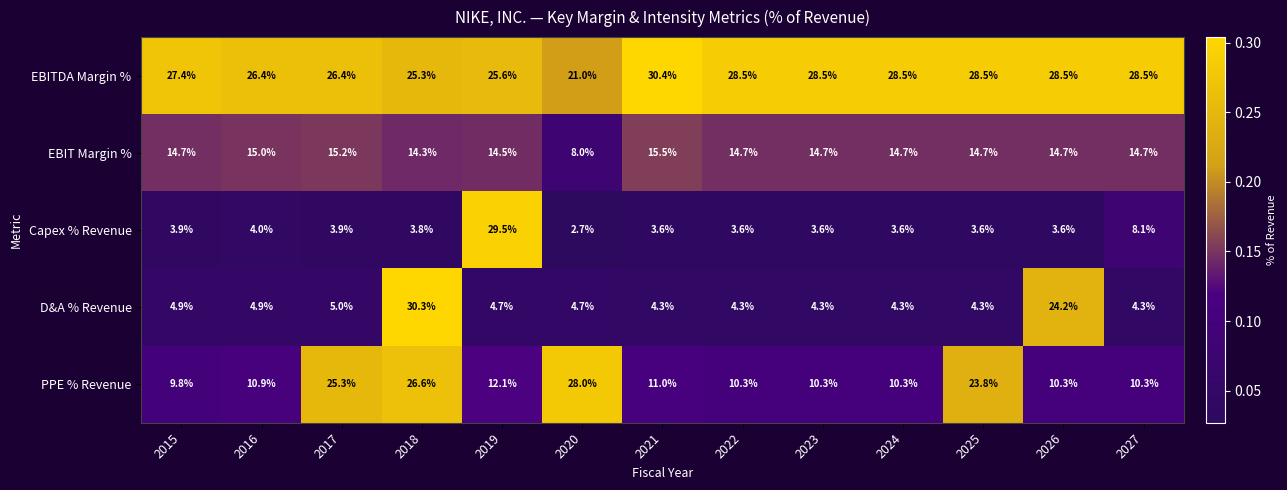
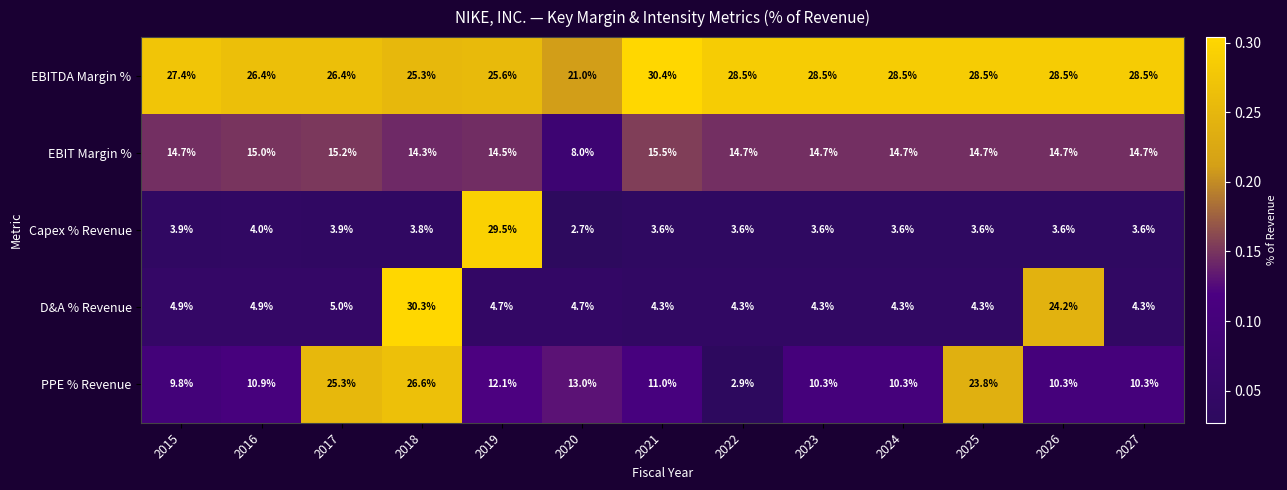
  {
    "EBITDA Margin %": {
      "2015": "27.4%",
      "2016": "26.4%",
      "2017": "26.4%",
      "2018": "25.3%",
      "2019": "25.6%",
      "2020": "21.0%",
      "2021": "30.4%",
      "2022": "28.5%",
      "2023": "28.5%",
      "2024": "28.5%",
      "2025": "28.5%",
      "2026": "28.5%",
      "2027": "28.5%"
    },
    "EBIT Margin %": {
      "2015": "14.7%",
      "2016": "15.0%",
      "2017": "15.2%",
      "2018": "14.3%",
      "2019": "14.5%",
      "2020": "8.0%",
      "2021": "15.5%",
      "2022": "14.7%",
      "2023": "14.7%",
      "2024": "14.7%",
      "2025": "14.7%",
      "2026": "14.7%",
      "2027": "14.7%"
    },
    "Capex % Revenue": {
      "2015": "3.9%",
      "2016": "4.0%",
      "2017": "3.9%",
      "2018": "3.8%",
      "2019": "29.5%",
      "2020": "2.7%",
      "2021": "3.6%",
      "2022": "3.6%",
      "2023": "3.6%",
      "2024": "3.6%",
      "2025": "3.6%",
      "2026": "3.6%",
-     "2027": "8.1%"
+     "2027": "3.6%"
    },
    "D&A % Revenue": {
      "2015": "4.9%",
      "2016": "4.9%",
      "2017": "5.0%",
      "2018": "30.3%",
      "2019": "4.7%",
      "2020": "4.7%",
      "2021": "4.3%",
      "2022": "4.3%",
      "2023": "4.3%",
      "2024": "4.3%",
      "2025": "4.3%",
      "2026": "24.2%",
      "2027": "4.3%"
    },
    "PPE % Revenue": {
      "2015": "9.8%",
      "2016": "10.9%",
      "2017": "25.3%",
      "2018": "26.6%",
      "2019": "12.1%",
-     "2020": "28.0%",
+     "2020": "13.0%",
      "2021": "11.0%",
-     "2022": "10.3%",
+     "2022": "2.9%",
      "2023": "10.3%",
      "2024": "10.3%",
      "2025": "23.8%",
      "2026": "10.3%",
      "2027": "10.3%"
    }
  }
